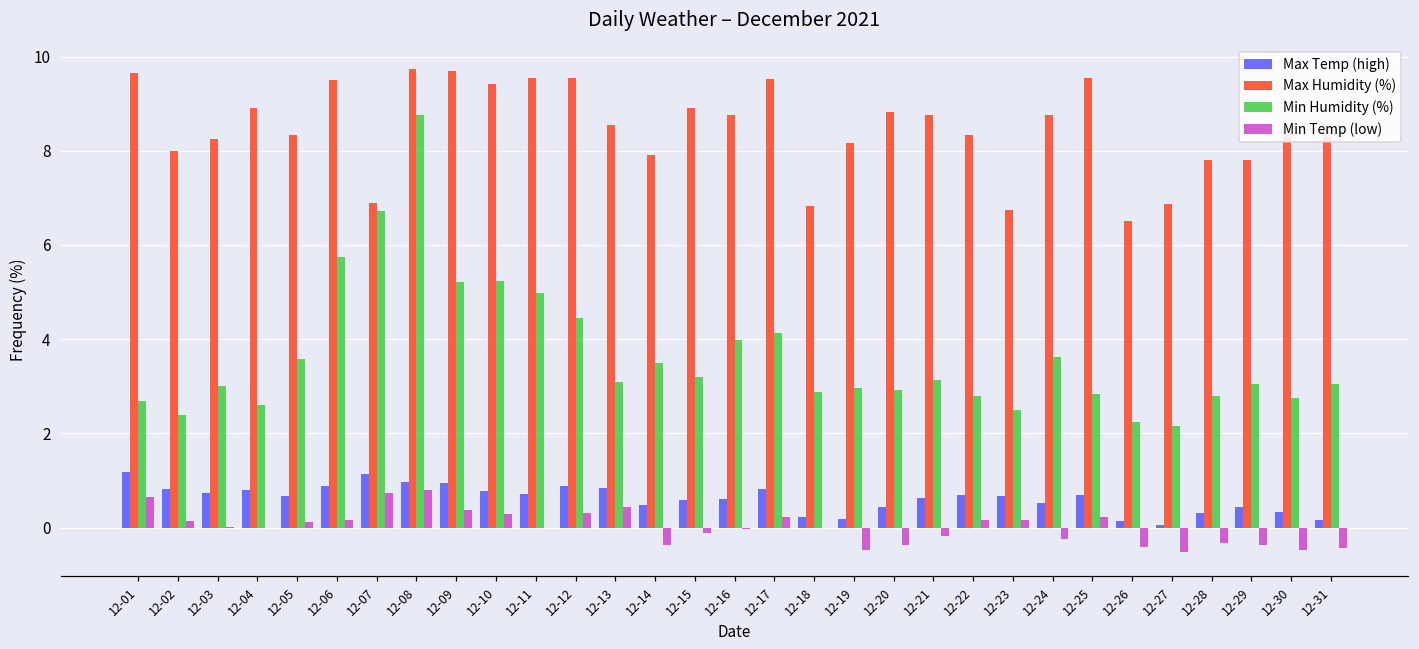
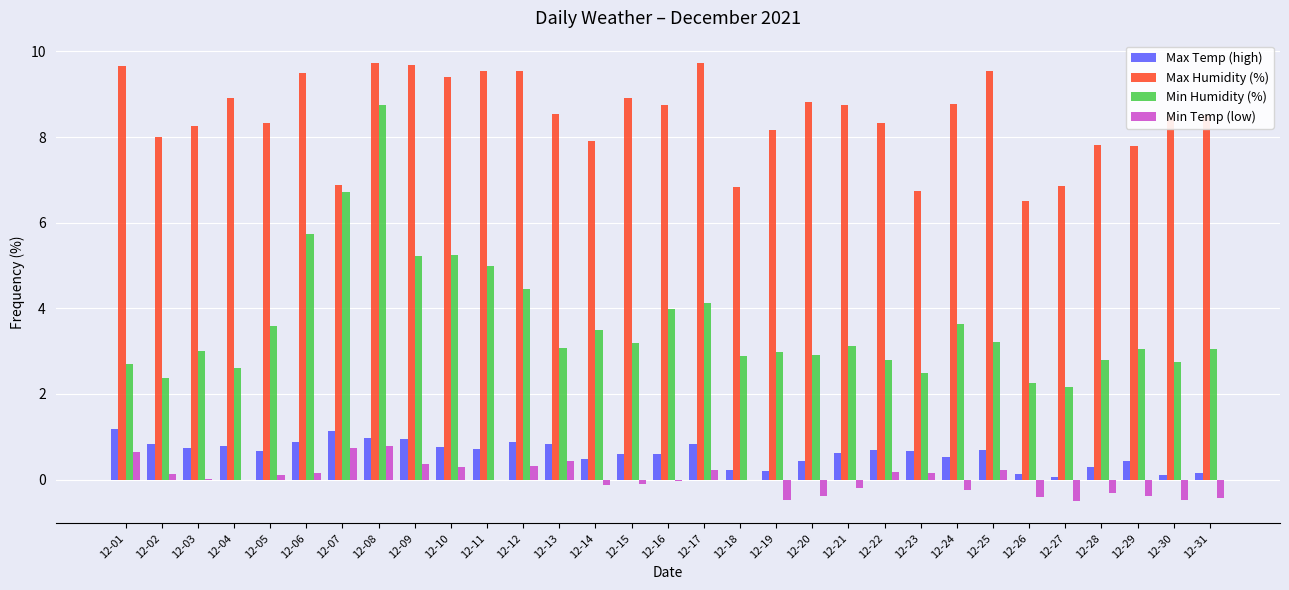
  {
    "Max Temp (high)": {
      "12-01": 1.2,
      "12-02": 0.8,
      "12-03": 0.7,
      "12-04": 0.8,
      "12-05": 0.7,
      "12-06": 0.9,
      "12-07": 1.1,
      "12-08": 1.0,
      "12-09": 1.0,
      "12-10": 0.8,
      "12-11": 0.7,
      "12-12": 0.9,
      "12-13": 0.8,
      "12-14": 0.5,
      "12-15": 0.6,
      "12-16": 0.6,
      "12-17": 0.8,
      "12-18": 0.2,
      "12-19": 0.2,
      "12-20": 0.4,
      "12-21": 0.6,
      "12-22": 0.7,
      "12-23": 0.7,
      "12-24": 0.5,
      "12-25": 0.7,
      "12-26": 0.1,
      "12-28": 0.3,
      "12-29": 0.4,
-     "12-30": 0.3,
+     "12-30": 0.1,
      "12-31": 0.2
    },
    "Max Humidity (%)": {
      "12-01": 9.7,
      "12-02": 8.0,
      "12-03": 8.3,
      "12-04": 8.9,
      "12-05": 8.3,
      "12-06": 9.5,
      "12-07": 6.9,
      "12-08": 9.7,
      "12-09": 9.7,
      "12-10": 9.4,
      "12-11": 9.6,
      "12-12": 9.6,
      "12-13": 8.6,
      "12-14": 7.9,
      "12-15": 8.9,
      "12-16": 8.8,
-     "12-17": 9.5,
+     "12-17": 9.7,
      "12-18": 6.8,
      "12-19": 8.2,
      "12-20": 8.8,
      "12-21": 8.8,
      "12-22": 8.3,
      "12-23": 6.7,
      "12-24": 8.8,
      "12-25": 9.6,
      "12-26": 6.5,
      "12-27": 6.9,
      "12-28": 7.8,
      "12-29": 7.8
    },
    "Min Humidity (%)": {
      "12-01": 2.7,
      "12-02": 2.4,
      "12-03": 3.0,
      "12-04": 2.6,
      "12-05": 3.6,
      "12-06": 5.7,
      "12-07": 6.7,
      "12-08": 8.8,
      "12-09": 5.2,
      "12-10": 5.2,
      "12-11": 5.0,
      "12-12": 4.4,
      "12-13": 3.1,
      "12-14": 3.5,
      "12-15": 3.2,
      "12-16": 4.0,
      "12-17": 4.1,
      "12-18": 2.9,
      "12-19": 3.0,
      "12-20": 2.9,
      "12-21": 3.1,
      "12-22": 2.8,
      "12-23": 2.5,
      "12-24": 3.6,
-     "12-25": 2.8,
+     "12-25": 3.2,
      "12-26": 2.3,
      "12-27": 2.2,
      "12-28": 2.8,
      "12-29": 3.1,
      "12-30": 2.8,
      "12-31": 3.1
    },
    "Min Temp (low)": {
      "12-01": 0.6,
      "12-02": 0.1,
      "12-05": 0.1,
      "12-06": 0.2,
      "12-07": 0.7,
      "12-08": 0.8,
      "12-09": 0.4,
      "12-10": 0.3,
      "12-11": 0.0,
      "12-12": 0.3,
      "12-13": 0.4,
-     "12-14": -0.4,
+     "12-14": -0.1,
      "12-15": -0.1,
      "12-17": 0.2,
      "12-19": -0.5,
      "12-20": -0.4,
      "12-21": -0.2,
      "12-22": 0.2,
      "12-23": 0.2,
      "12-24": -0.2,
      "12-25": 0.2,
      "12-26": -0.4,
      "12-27": -0.5,
      "12-28": -0.3,
      "12-29": -0.4,
      "12-30": -0.5,
      "12-31": -0.4
    }
  }
